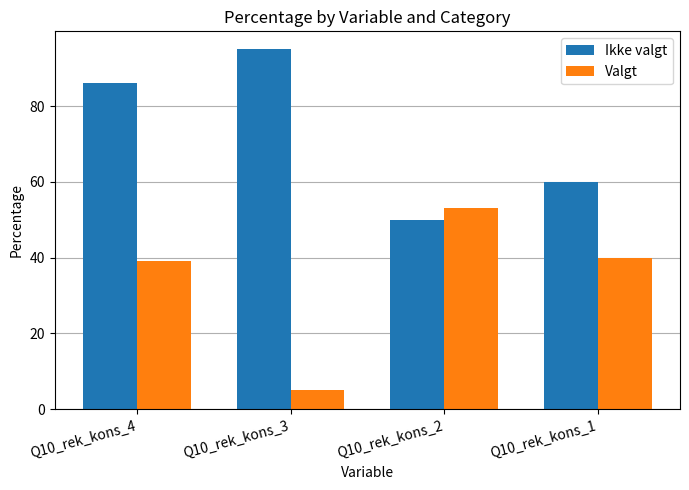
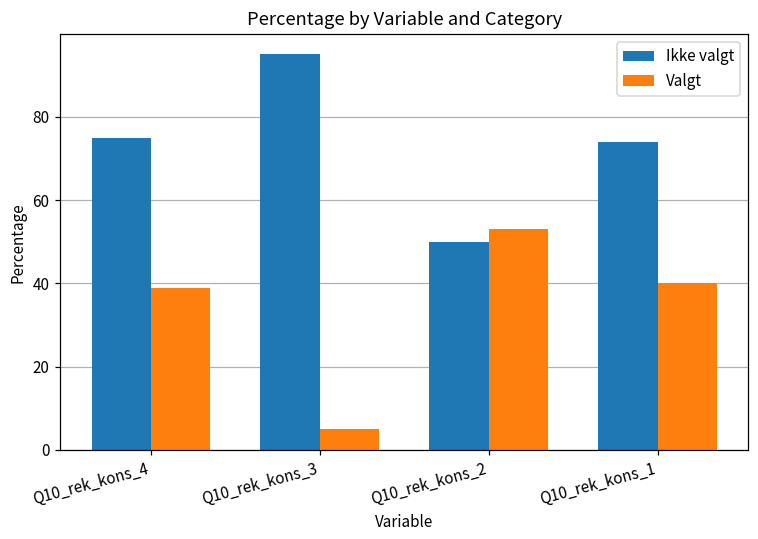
  {
    "Ikke valgt": {
-     "Q10_rek_kons_4": 86,
+     "Q10_rek_kons_4": 75,
      "Q10_rek_kons_3": 95,
      "Q10_rek_kons_2": 50,
-     "Q10_rek_kons_1": 60
+     "Q10_rek_kons_1": 74
    },
    "Valgt": {
      "Q10_rek_kons_4": 39,
      "Q10_rek_kons_3": 5,
      "Q10_rek_kons_2": 53,
      "Q10_rek_kons_1": 40
    }
  }
